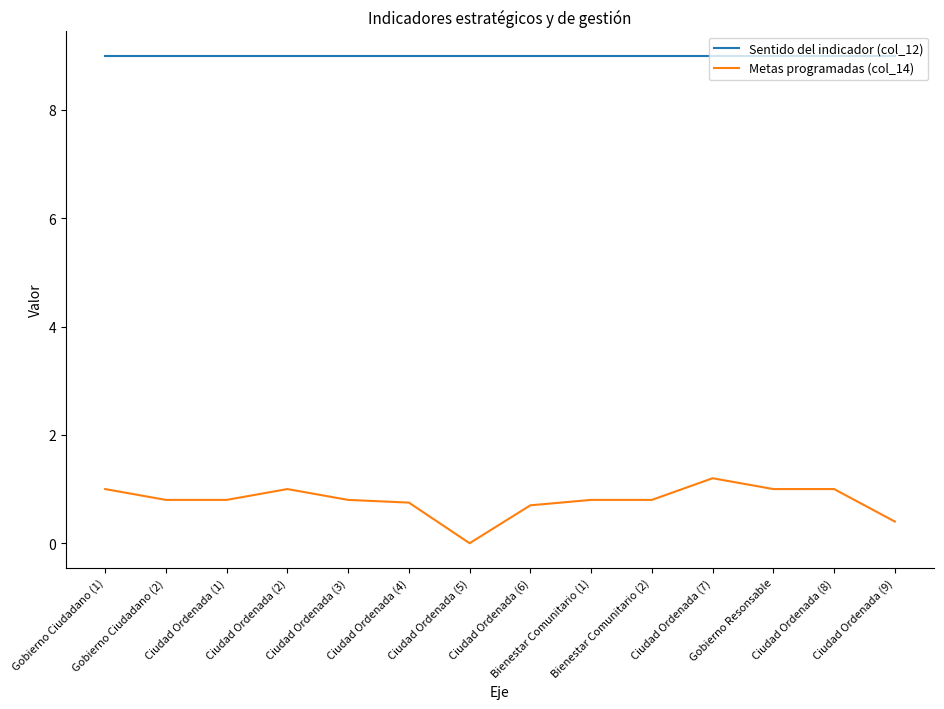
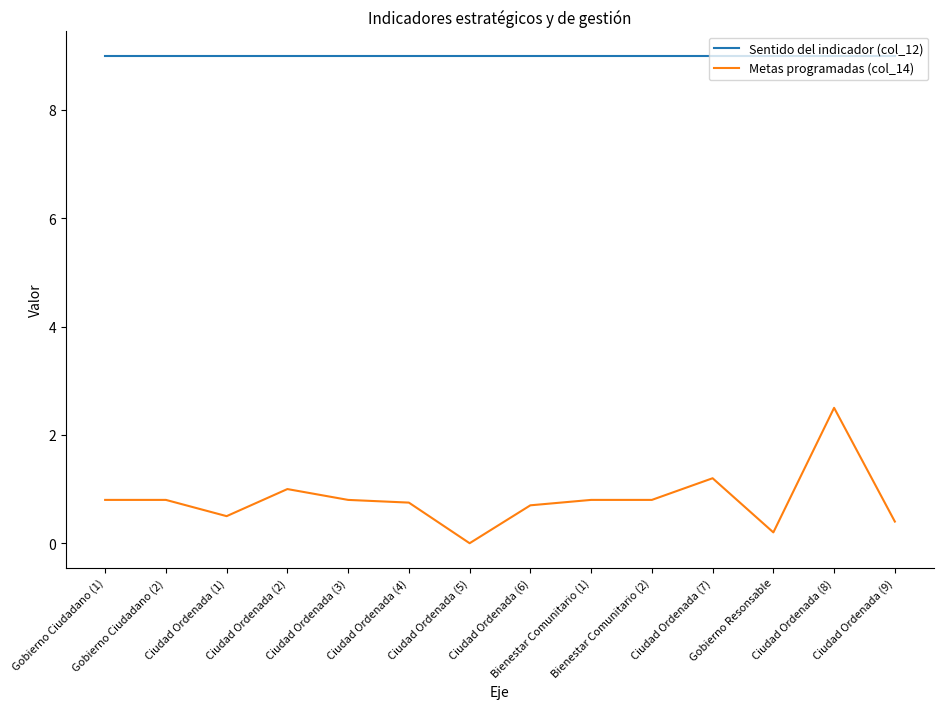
  {
    "Sentido del indicador (col_12)": {
      "Gobierno Ciudadano (1)": 9.0,
      "Gobierno Ciudadano (2)": 9.0,
      "Ciudad Ordenada (1)": 9.0,
      "Ciudad Ordenada (2)": 9.0,
      "Ciudad Ordenada (3)": 9.0,
      "Ciudad Ordenada (4)": 9.0,
      "Ciudad Ordenada (5)": 9.0,
      "Ciudad Ordenada (6)": 9.0,
      "Bienestar Comunitario (1)": 9.0,
      "Bienestar Comunitario (2)": 9.0
    },
    "Metas programadas (col_14)": {
-     "Gobierno Ciudadano (1)": 1.0,
+     "Gobierno Ciudadano (1)": 0.8,
      "Gobierno Ciudadano (2)": 0.8,
-     "Ciudad Ordenada (1)": 0.8,
+     "Ciudad Ordenada (1)": 0.5,
      "Ciudad Ordenada (2)": 1.0,
      "Ciudad Ordenada (3)": 0.8,
      "Ciudad Ordenada (4)": 0.8,
      "Ciudad Ordenada (5)": 0.0,
      "Ciudad Ordenada (6)": 0.7,
      "Bienestar Comunitario (1)": 0.8,
      "Bienestar Comunitario (2)": 0.8,
      "Ciudad Ordenada (7)": 1.2,
-     "Gobierno Resonsable": 1.0,
-     "Ciudad Ordenada (8)": 1.0,
+     "Gobierno Resonsable": 0.2,
+     "Ciudad Ordenada (8)": 2.5,
      "Ciudad Ordenada (9)": 0.4
    }
  }
